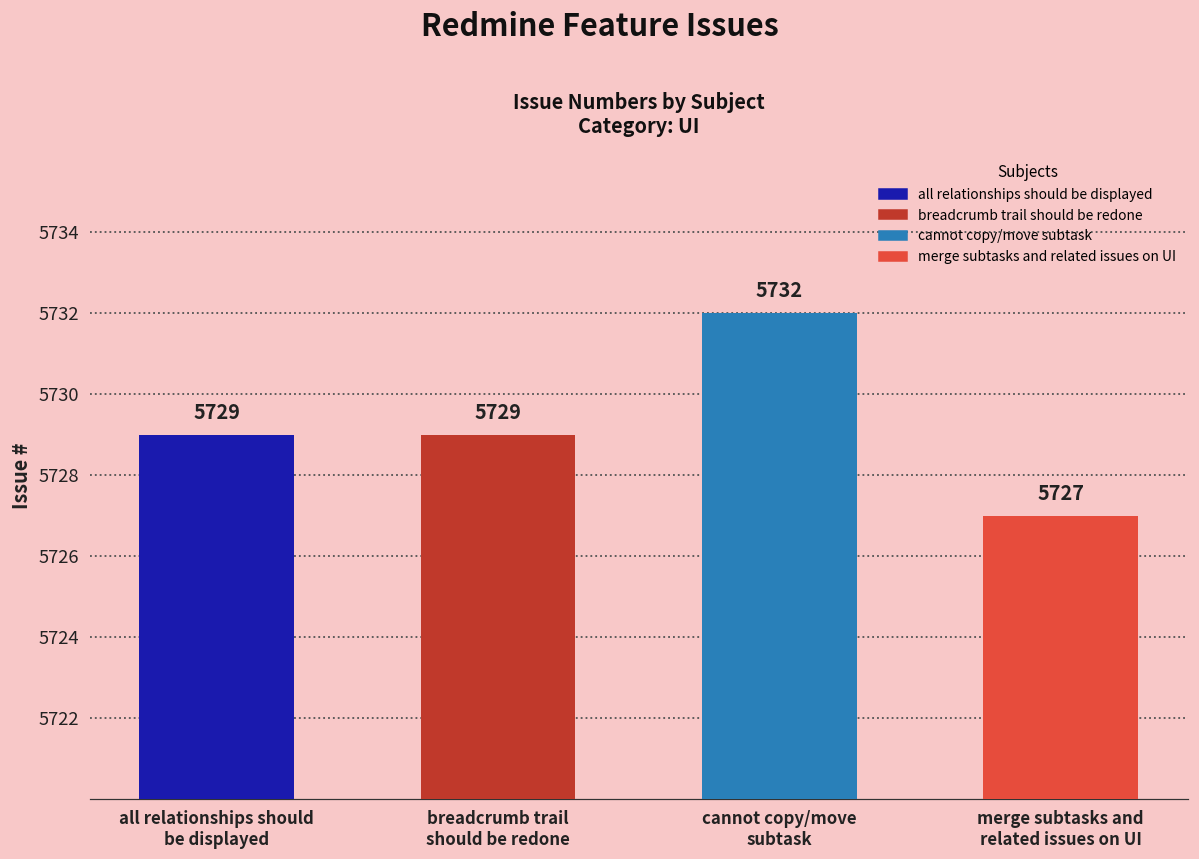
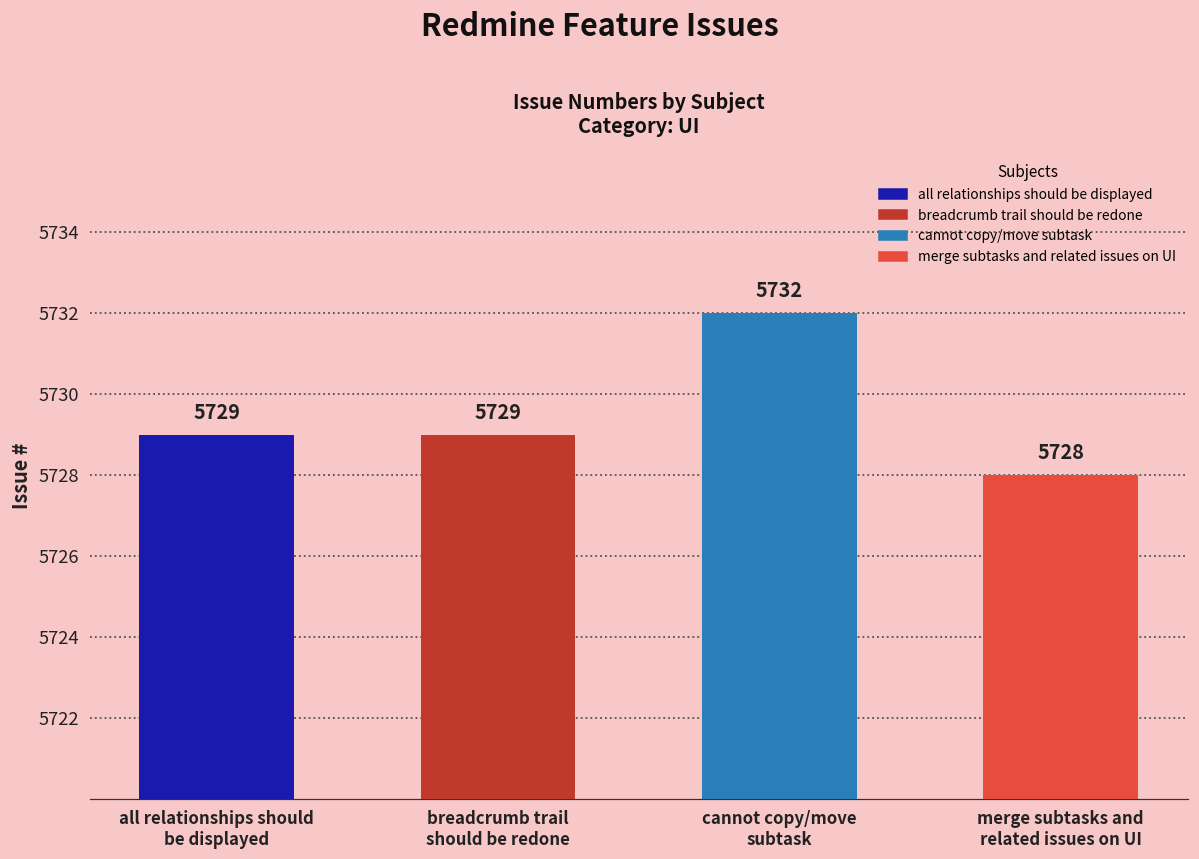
  {
    "all relationships should be displayed": 5729,
    "breadcrumb trail should be redone": 5729,
    "cannot copy/move subtask": 5732,
-   "merge subtasks and related issues on UI": 5727
+   "merge subtasks and related issues on UI": 5728
  }
